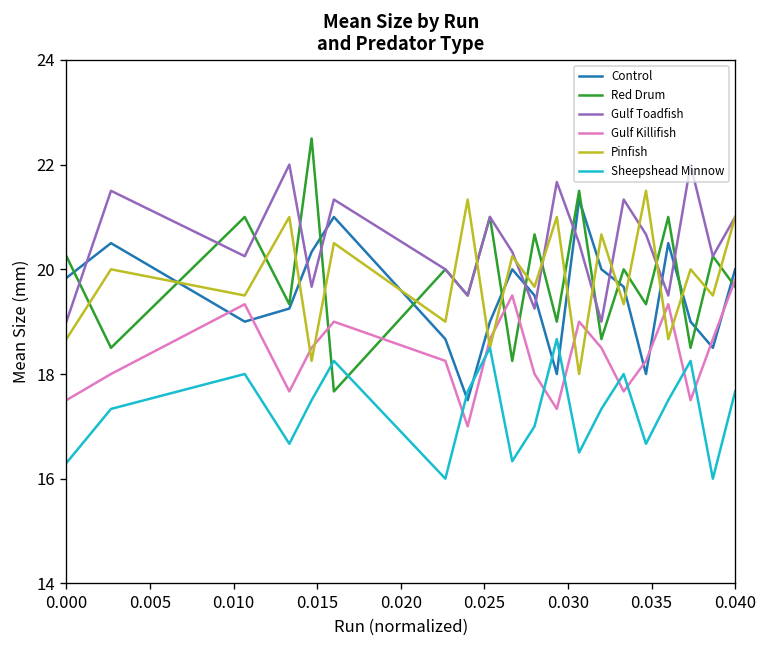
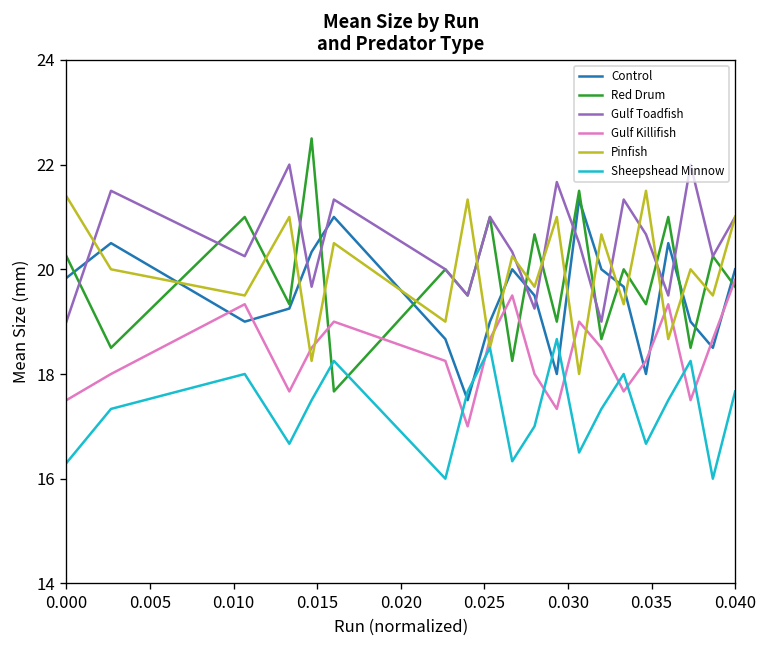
  {
    "Control": {
      "0.000": 19.8,
      "0.040": 20.0
    },
    "Red Drum": {
      "0.000": 20.3,
      "0.040": 19.7
    },
    "Gulf Toadfish": {
      "0.000": 19.0
    },
    "Gulf Killifish": {
      "0.000": 17.5,
      "0.040": 19.8
    },
    "Pinfish": {
-     "0.000": 18.7
+     "0.000": 21.4
    },
    "Sheepshead Minnow": {
      "0.000": 16.3,
      "0.040": 17.7
    }
  }
